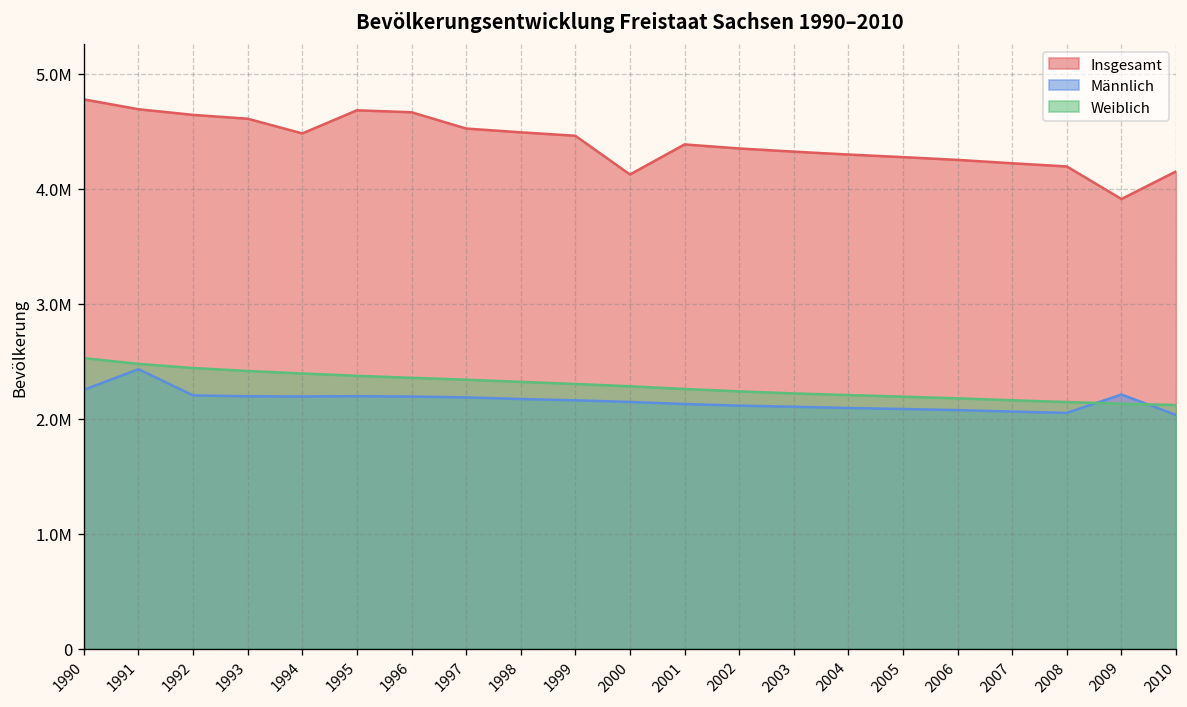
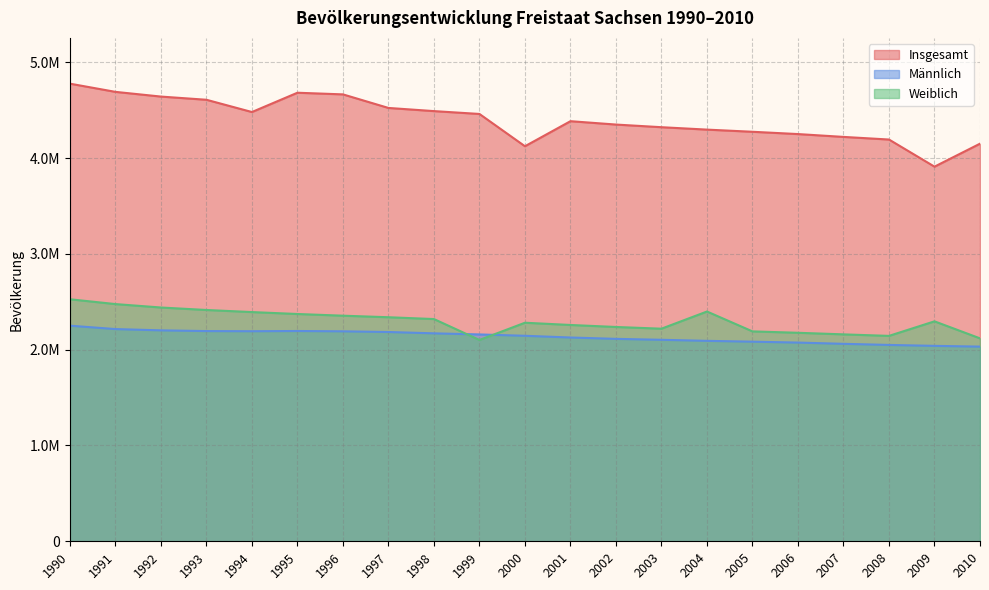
  {
    "Insgesamt": {
      "1990": 4800000,
      "1991": 4700000,
      "1992": 4600000,
      "1993": 4600000,
      "1994": 4500000,
      "1995": 4700000,
      "1996": 4700000,
      "1997": 4500000,
      "1998": 4500000,
      "1999": 4500000,
      "2000": 4100000,
      "2001": 4400000,
      "2002": 4300000,
      "2003": 4300000,
      "2004": 4300000,
      "2005": 4300000,
      "2006": 4200000,
      "2007": 4200000,
      "2008": 4200000,
      "2009": 3900000,
      "2010": 4100000
    },
    "Männlich": {
      "1990": 2300000,
-     "1991": 2400000,
+     "1991": 2200000,
      "1992": 2200000,
      "1993": 2200000,
      "1994": 2200000,
      "1995": 2200000,
      "1996": 2200000,
      "1997": 2200000,
      "1998": 2200000,
      "1999": 2200000,
      "2000": 2100000,
      "2001": 2100000,
      "2002": 2100000,
      "2003": 2100000,
      "2004": 2100000,
      "2005": 2100000,
      "2006": 2100000,
      "2007": 2100000,
      "2008": 2000000,
-     "2009": 2200000,
+     "2009": 2000000,
      "2010": 2000000
    },
    "Weiblich": {
      "1990": 2500000,
      "1991": 2500000,
      "1992": 2400000,
      "1993": 2400000,
      "1994": 2400000,
      "1995": 2400000,
      "1996": 2400000,
      "1997": 2300000,
      "1998": 2300000,
-     "1999": 2300000,
+     "1999": 2100000,
      "2000": 2300000,
      "2001": 2300000,
      "2002": 2200000,
      "2003": 2200000,
-     "2004": 2200000,
+     "2004": 2400000,
      "2005": 2200000,
      "2006": 2200000,
      "2007": 2200000,
      "2008": 2100000,
-     "2009": 2100000,
+     "2009": 2300000,
      "2010": 2100000
    }
  }
